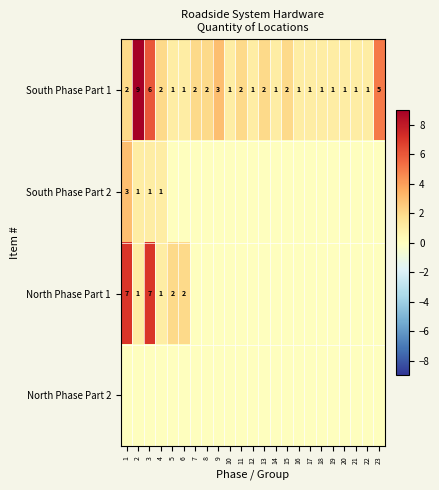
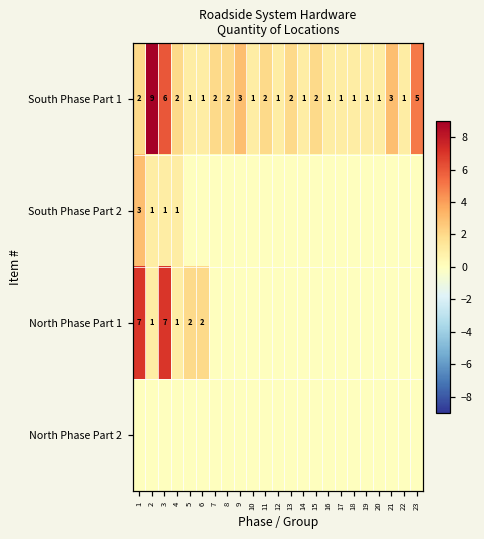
  {
    "South Phase Part 1": {
      "1": 2,
      "2": 9,
      "3": 6,
      "4": 2,
      "5": 1,
      "6": 1,
      "7": 2,
      "8": 2,
      "9": 3,
      "10": 1,
      "11": 2,
      "12": 1,
      "13": 2,
      "14": 1,
      "15": 2,
      "16": 1,
      "17": 1,
      "18": 1,
      "19": 1,
      "20": 1,
-     "21": 1,
+     "21": 3,
      "22": 1,
      "23": 5
    },
    "South Phase Part 2": {
      "1": 3,
      "2": 1,
      "3": 1,
      "4": 1
    },
    "North Phase Part 1": {
      "1": 7,
      "2": 1,
      "3": 7,
      "4": 1,
      "5": 2,
      "6": 2
    }
  }
